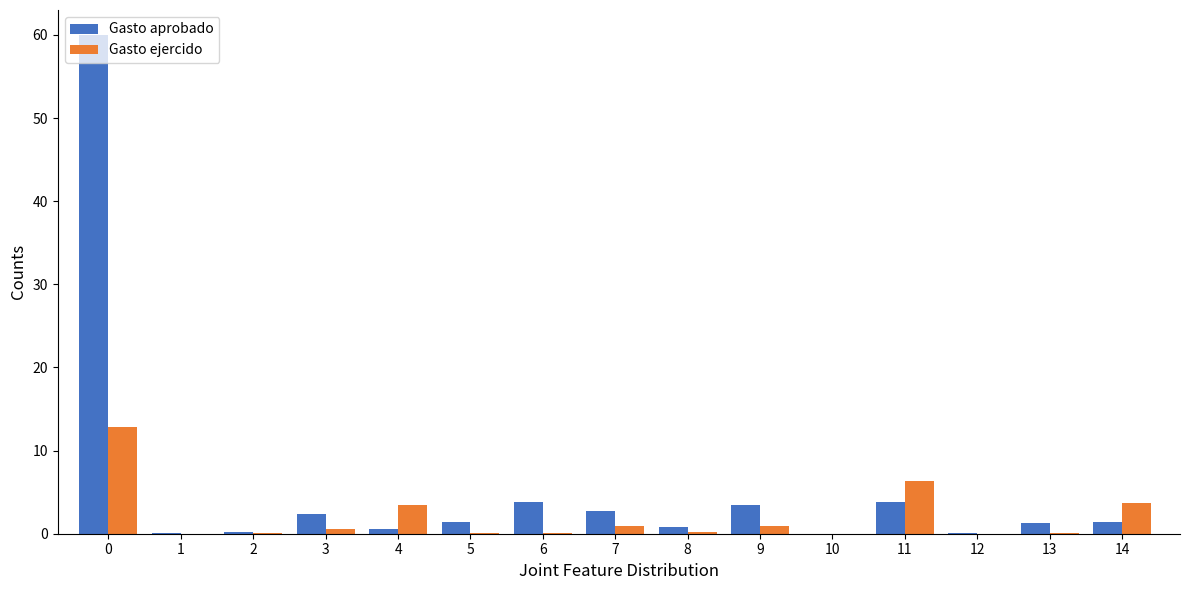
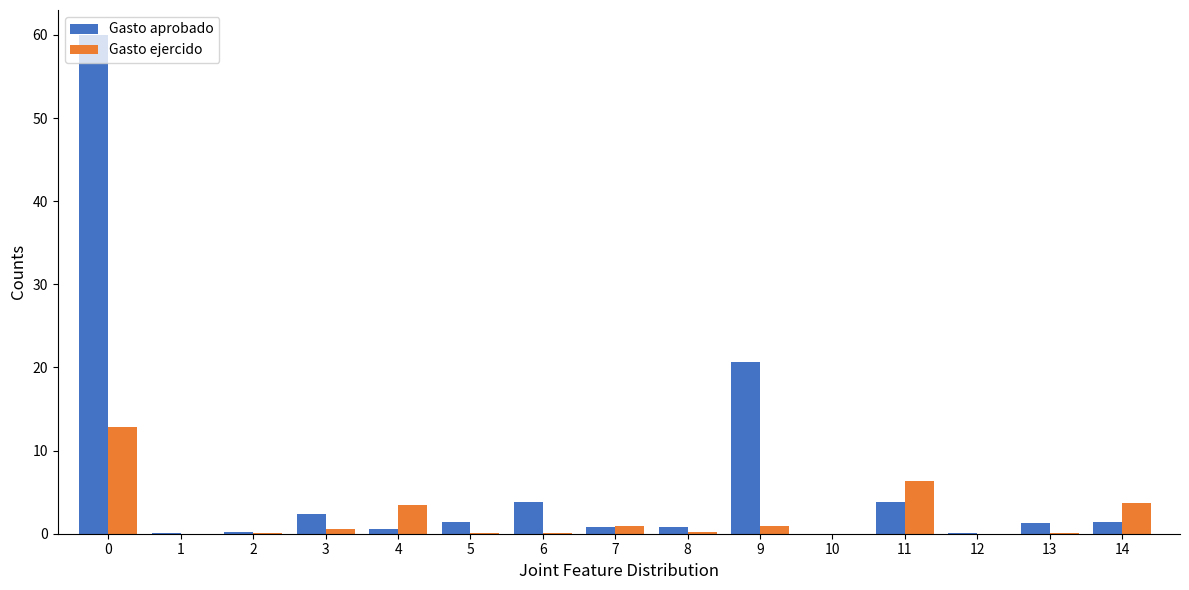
  {
    "Gasto aprobado": {
      "3": 2,
      "4": 1,
      "5": 1,
      "6": 4,
-     "7": 3,
+     "7": 1,
      "8": 1,
-     "9": 3,
+     "9": 21,
      "11": 4,
      "13": 1,
      "14": 1
    },
    "Gasto ejercido": {
      "0": 13,
      "3": 1,
      "4": 3,
      "7": 1,
      "9": 1,
      "11": 6,
      "14": 4
    }
  }
